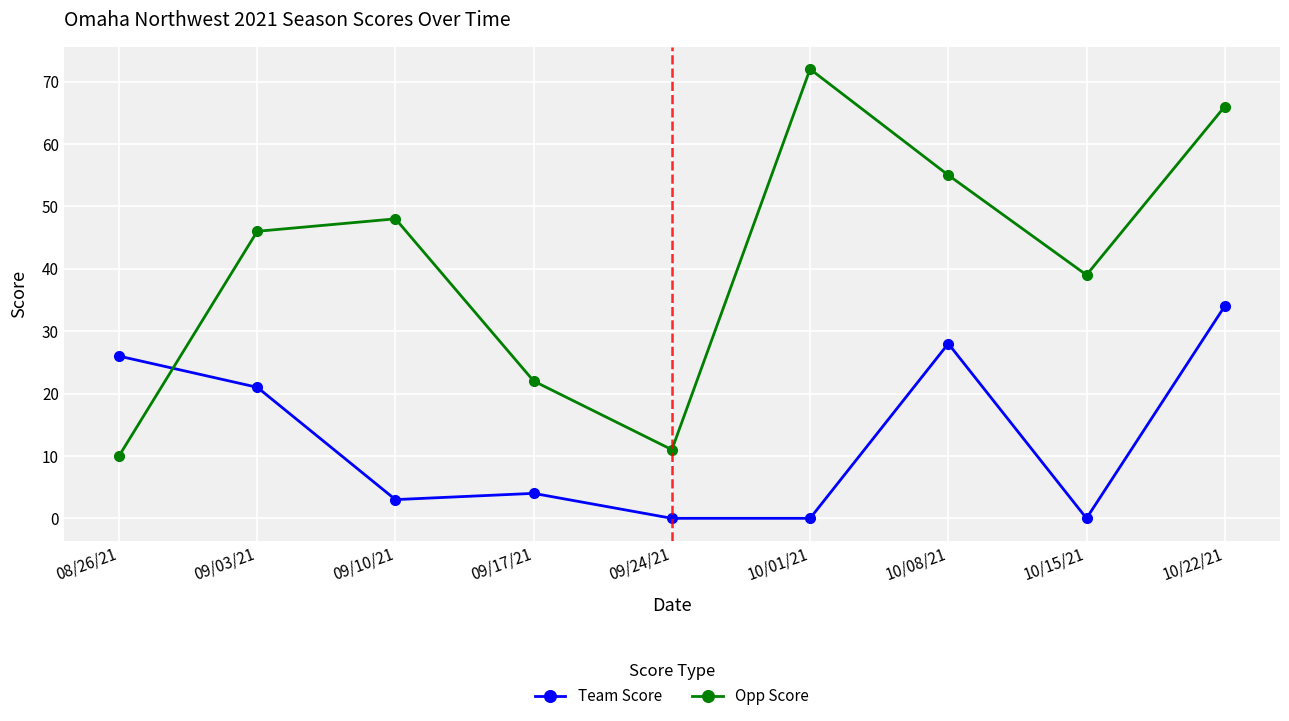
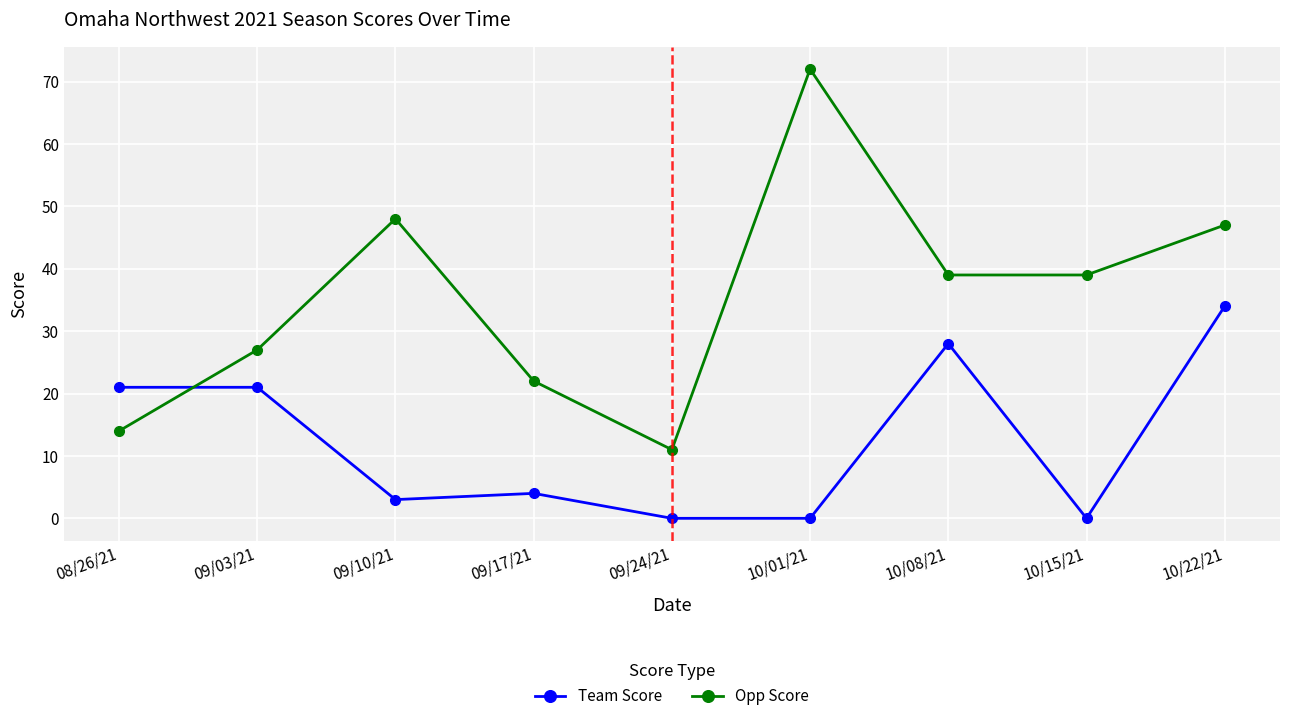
  {
    "Team Score": {
-     "08/26/21": 26,
+     "08/26/21": 21,
      "09/03/21": 21,
      "09/10/21": 3,
      "09/17/21": 4,
      "09/24/21": 0,
      "10/01/21": 0,
      "10/08/21": 28,
      "10/15/21": 0,
      "10/22/21": 34
    },
    "Opp Score": {
-     "08/26/21": 10,
-     "09/03/21": 46,
+     "08/26/21": 14,
+     "09/03/21": 27,
      "09/10/21": 48,
      "09/17/21": 22,
      "09/24/21": 11,
      "10/01/21": 72,
-     "10/08/21": 55,
+     "10/08/21": 39,
      "10/15/21": 39,
-     "10/22/21": 66
+     "10/22/21": 47
    }
  }
